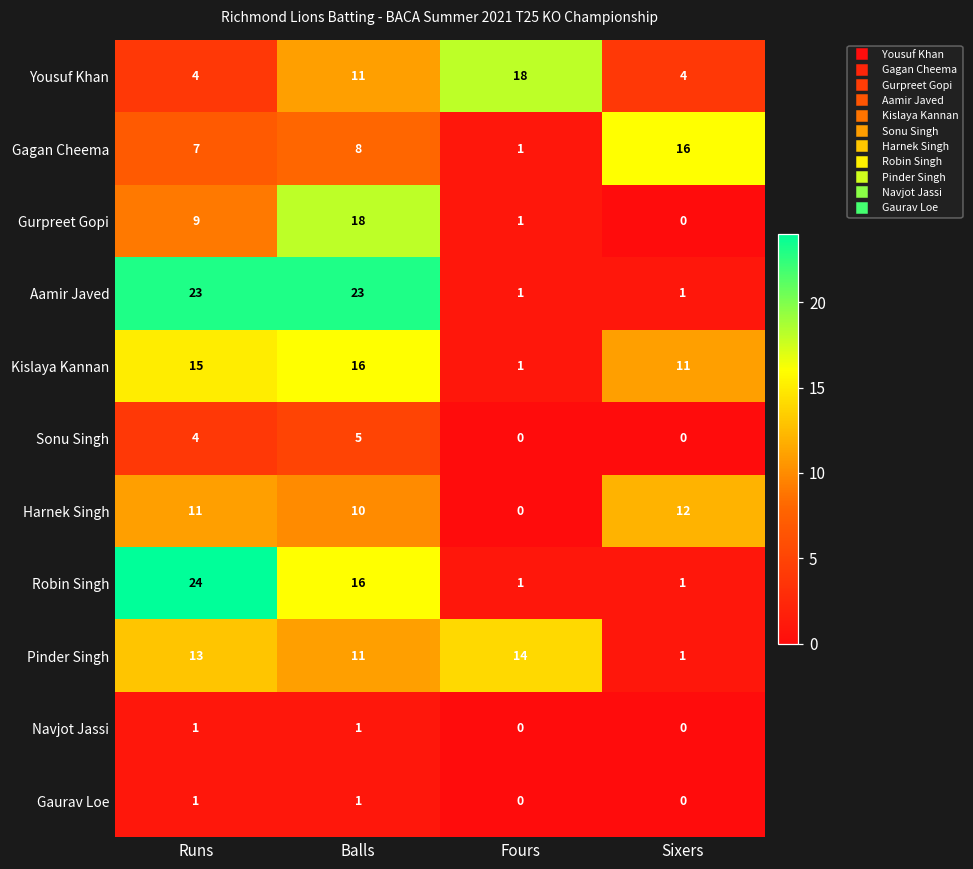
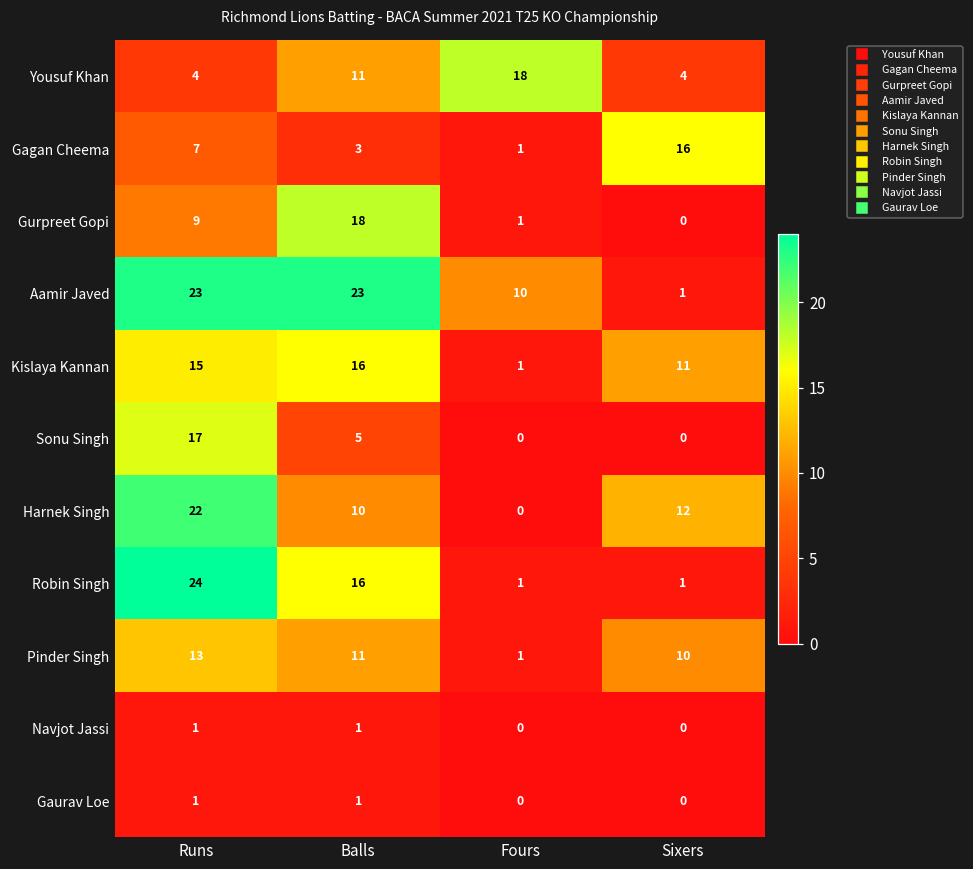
  {
    "Yousuf Khan": {
      "Runs": 4,
      "Balls": 11,
      "Fours": 18,
      "Sixers": 4
    },
    "Gagan Cheema": {
      "Runs": 7,
-     "Balls": 8,
+     "Balls": 3,
      "Fours": 1,
      "Sixers": 16
    },
    "Gurpreet Gopi": {
      "Runs": 9,
      "Balls": 18,
      "Fours": 1,
      "Sixers": 0
    },
    "Aamir Javed": {
      "Runs": 23,
      "Balls": 23,
-     "Fours": 1,
+     "Fours": 10,
      "Sixers": 1
    },
    "Kislaya Kannan": {
      "Runs": 15,
      "Balls": 16,
      "Fours": 1,
      "Sixers": 11
    },
    "Sonu Singh": {
-     "Runs": 4,
+     "Runs": 17,
      "Balls": 5,
      "Fours": 0,
      "Sixers": 0
    },
    "Harnek Singh": {
-     "Runs": 11,
+     "Runs": 22,
      "Balls": 10,
      "Fours": 0,
      "Sixers": 12
    },
    "Robin Singh": {
      "Runs": 24,
      "Balls": 16,
      "Fours": 1,
      "Sixers": 1
    },
    "Pinder Singh": {
      "Runs": 13,
      "Balls": 11,
-     "Fours": 14,
-     "Sixers": 1
+     "Fours": 1,
+     "Sixers": 10
    },
    "Navjot Jassi": {
      "Runs": 1,
      "Balls": 1,
      "Fours": 0,
      "Sixers": 0
    },
    "Gaurav Loe": {
      "Runs": 1,
      "Balls": 1,
      "Fours": 0,
      "Sixers": 0
    }
  }
